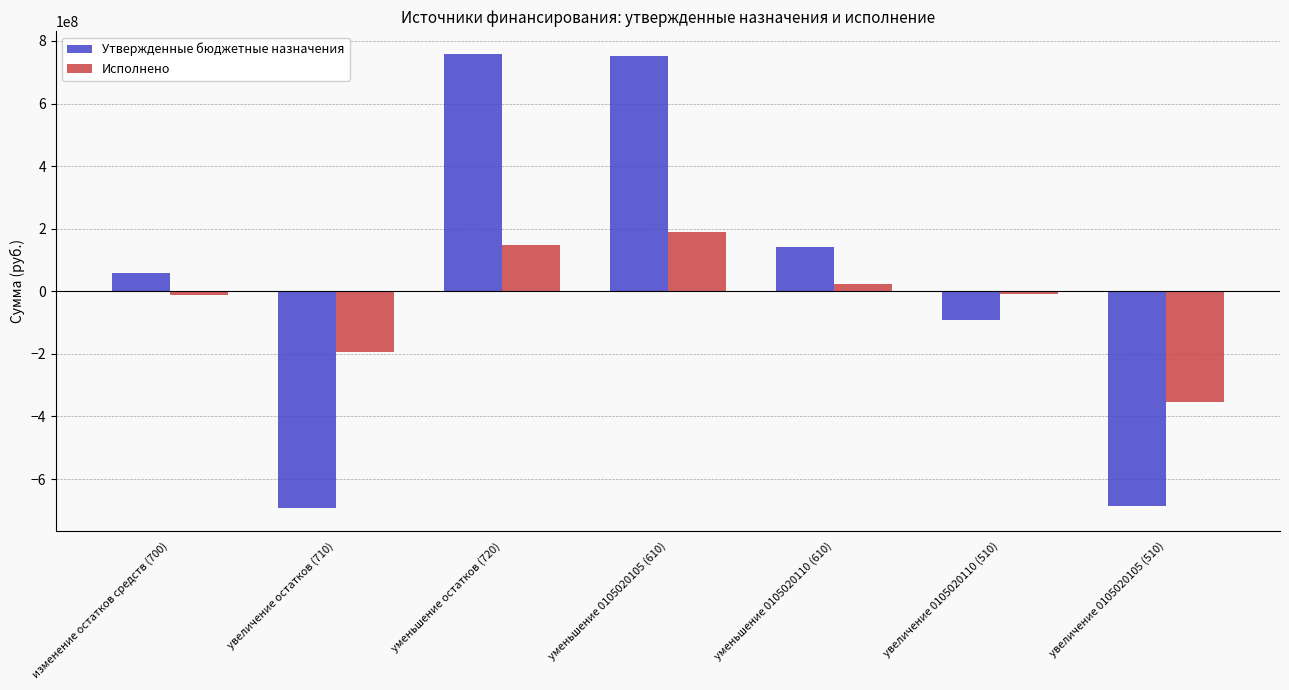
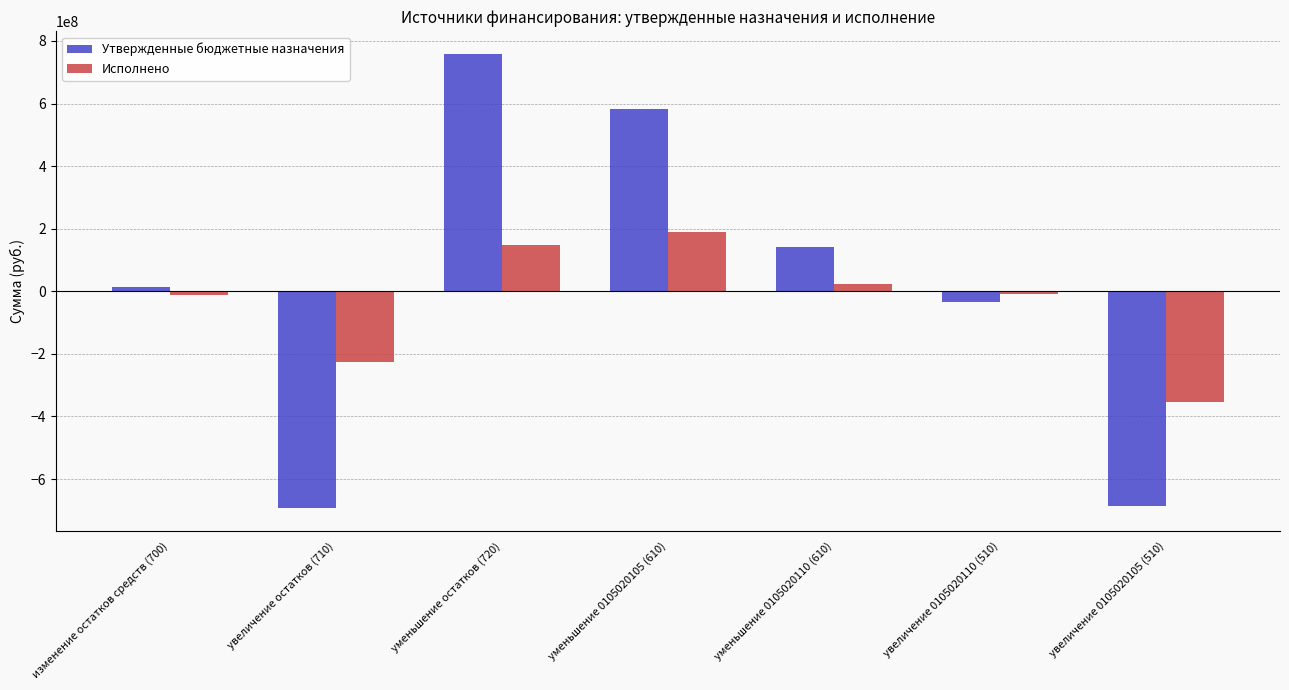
  {
    "Утвержденные бюджетные назначения": {
-     "изменение остатков средств (700)": 60000000,
+     "изменение остатков средств (700)": 10000000,
      "увеличение остатков (710)": -690000000,
      "уменьшение остатков (720)": 760000000,
-     "уменьшение 0105020105 (610)": 750000000,
+     "уменьшение 0105020105 (610)": 580000000,
      "уменьшение 0105020110 (610)": 140000000,
-     "увеличение 0105020110 (510)": -90000000,
+     "увеличение 0105020110 (510)": -30000000,
      "увеличение 0105020105 (510)": -690000000
    },
    "Исполнено": {
      "изменение остатков средств (700)": -10000000,
-     "увеличение остатков (710)": -190000000,
+     "увеличение остатков (710)": -230000000,
      "уменьшение остатков (720)": 150000000,
      "уменьшение 0105020105 (610)": 190000000,
      "уменьшение 0105020110 (610)": 20000000,
      "увеличение 0105020110 (510)": -10000000,
      "увеличение 0105020105 (510)": -350000000
    }
  }
